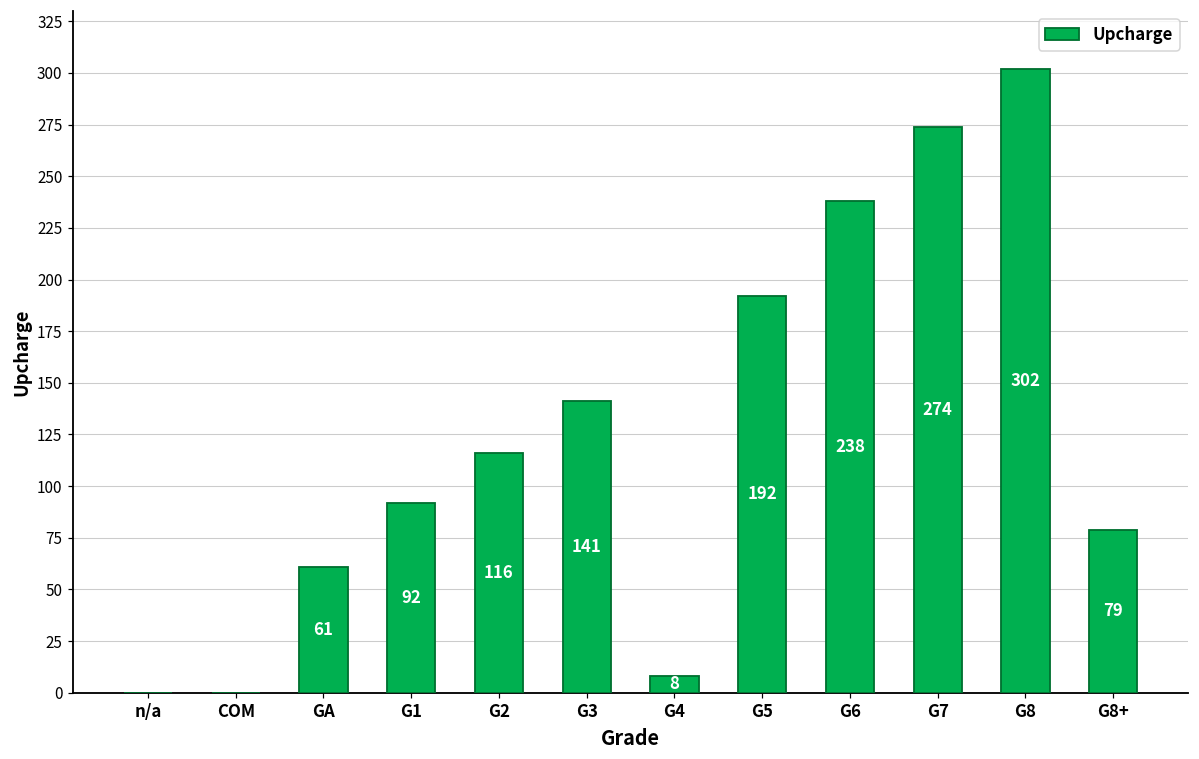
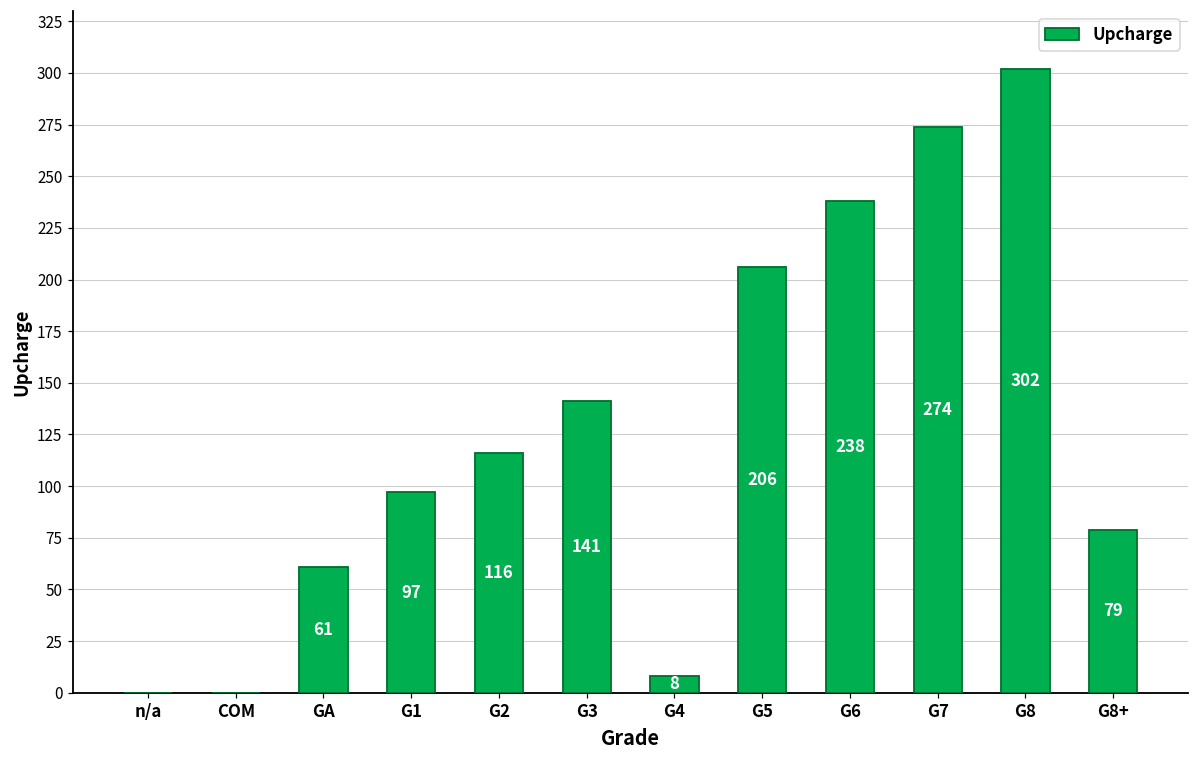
  {
    "GA": 61,
-   "G1": 92,
+   "G1": 97,
    "G2": 116,
    "G3": 141,
    "G4": 8,
-   "G5": 192,
+   "G5": 206,
    "G6": 238,
    "G7": 274,
    "G8": 302,
    "G8+": 79
  }
